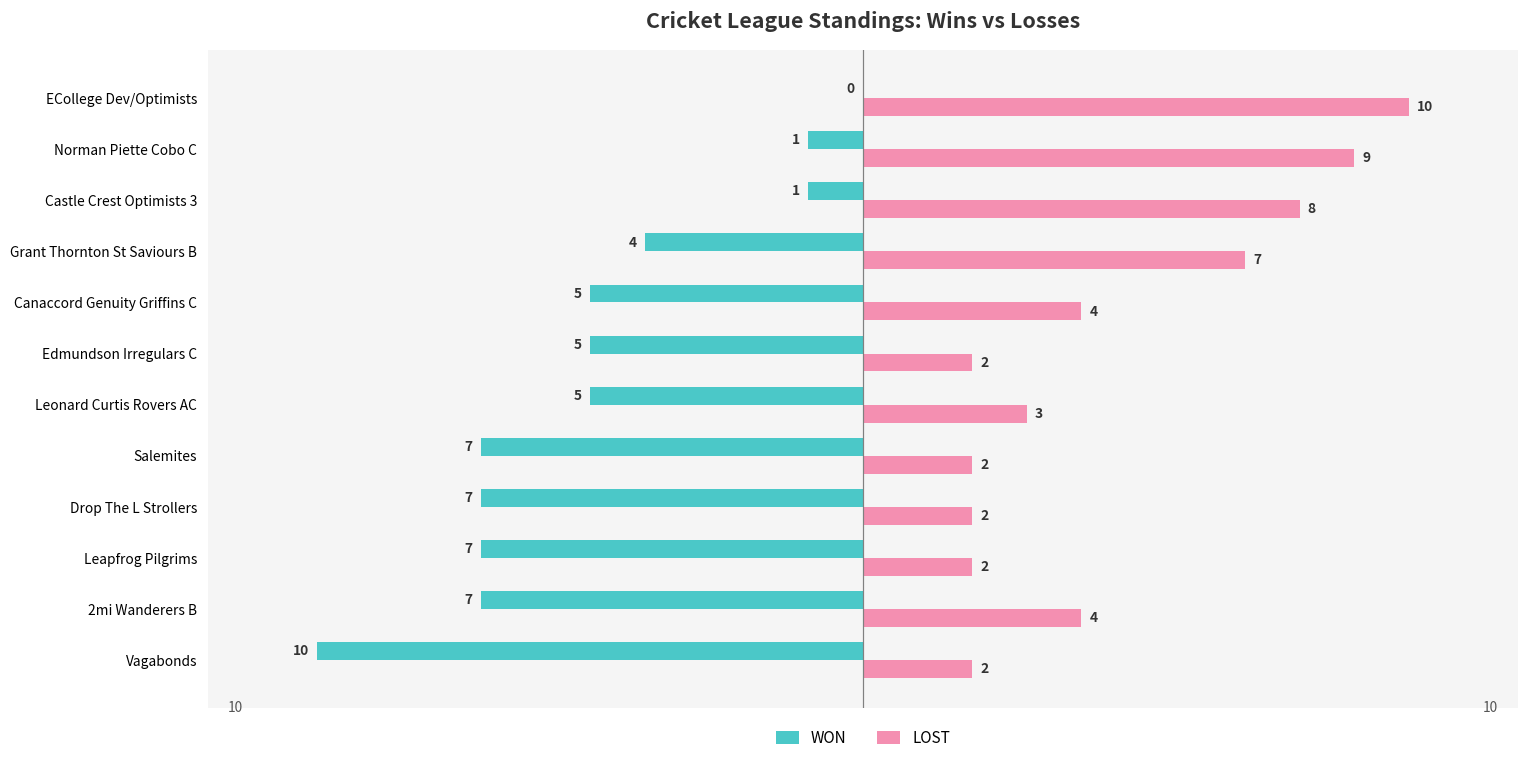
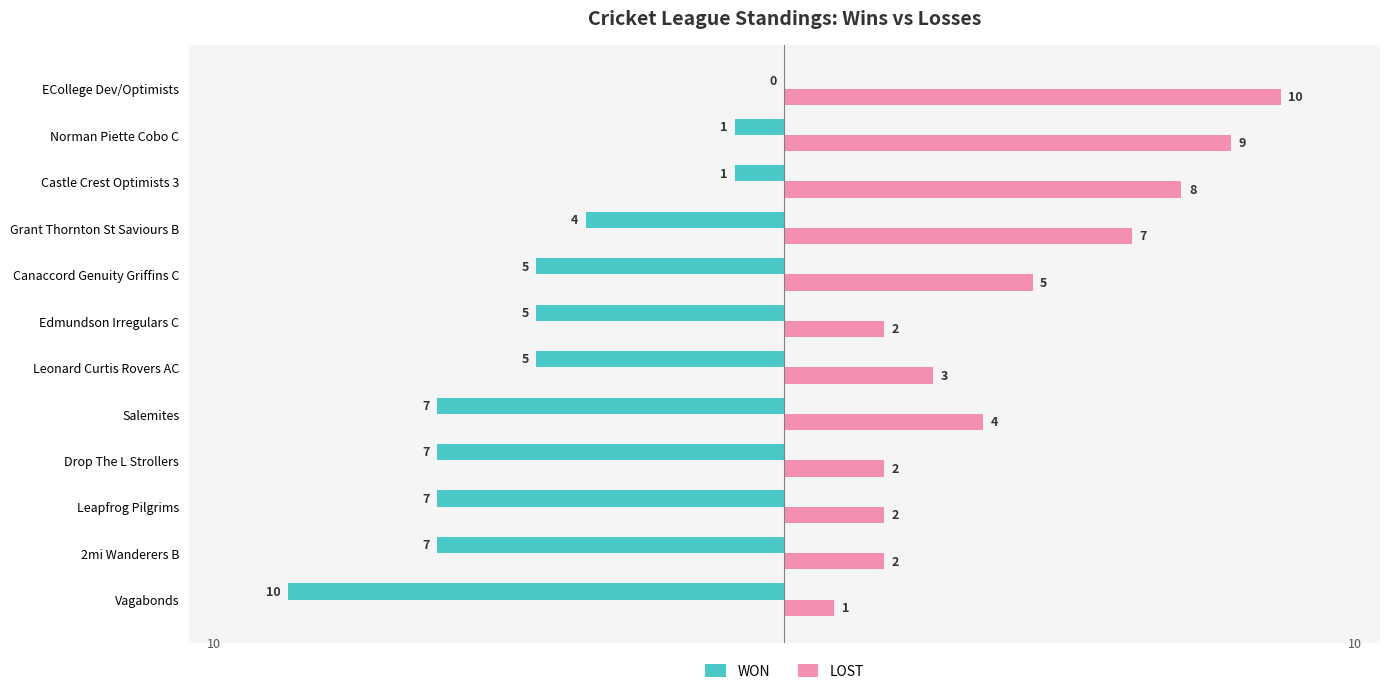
  {
    "WON": {
      "ECollege Dev/Optimists": 0
    },
    "LOST": {
      "ECollege Dev/Optimists": 10,
      "Norman Piette Cobo C": 9,
      "Castle Crest Optimists 3": 8,
      "Grant Thornton St Saviours B": 7,
-     "Canaccord Genuity Griffins C": 4,
+     "Canaccord Genuity Griffins C": 5,
      "Edmundson Irregulars C": 2,
      "Leonard Curtis Rovers AC": 3,
-     "Salemites": 2,
+     "Salemites": 4,
      "Drop The L Strollers": 2,
      "Leapfrog Pilgrims": 2,
-     "2mi Wanderers B": 4,
-     "Vagabonds": 2
+     "2mi Wanderers B": 2,
+     "Vagabonds": 1
    }
  }
